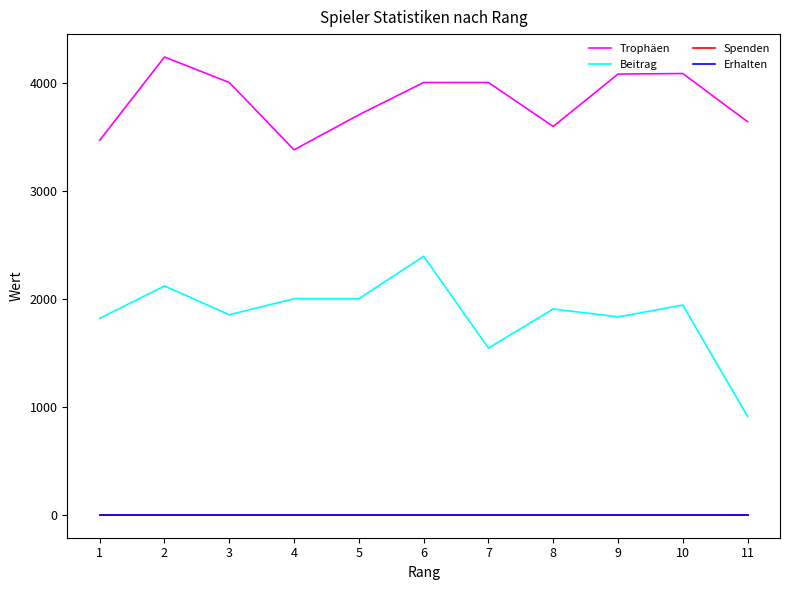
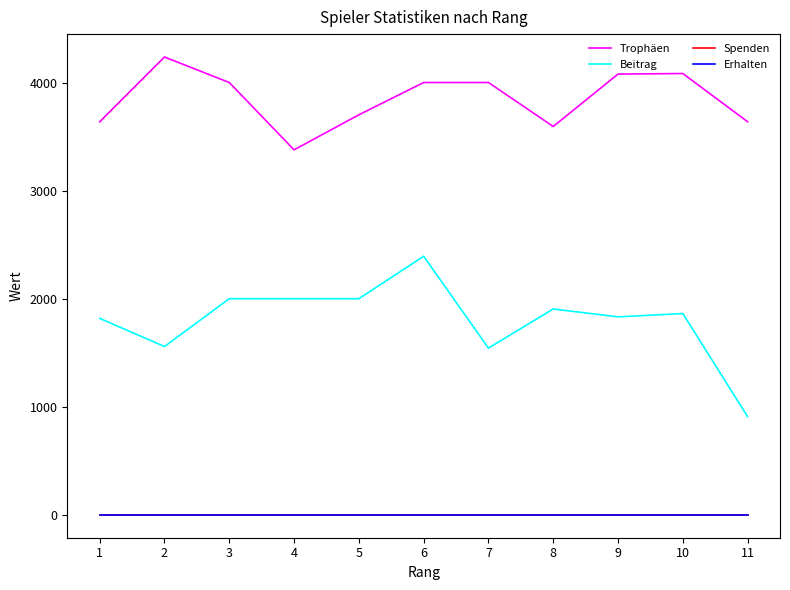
  {
    "Trophäen": {
-     "1": 3470,
+     "1": 3640,
      "2": 4240,
      "3": 4000,
      "4": 3380,
      "5": 3700,
      "6": 4000,
      "7": 4000,
      "8": 3590,
      "9": 4080,
      "10": 4080,
      "11": 3640
    },
    "Beitrag": {
      "1": 1820,
-     "2": 2120,
-     "3": 1850,
+     "2": 1560,
+     "3": 2000,
      "4": 2000,
      "5": 2000,
      "6": 2390,
      "7": 1540,
      "8": 1910,
      "9": 1830,
-     "10": 1940,
+     "10": 1860,
      "11": 910
    },
    "Erhalten": {
      "1": 0,
      "2": 0,
      "3": 0,
      "4": 0,
      "5": 0,
      "6": 0,
      "7": 0,
      "8": 0,
      "9": 0,
      "10": 0,
      "11": 0
    }
  }
